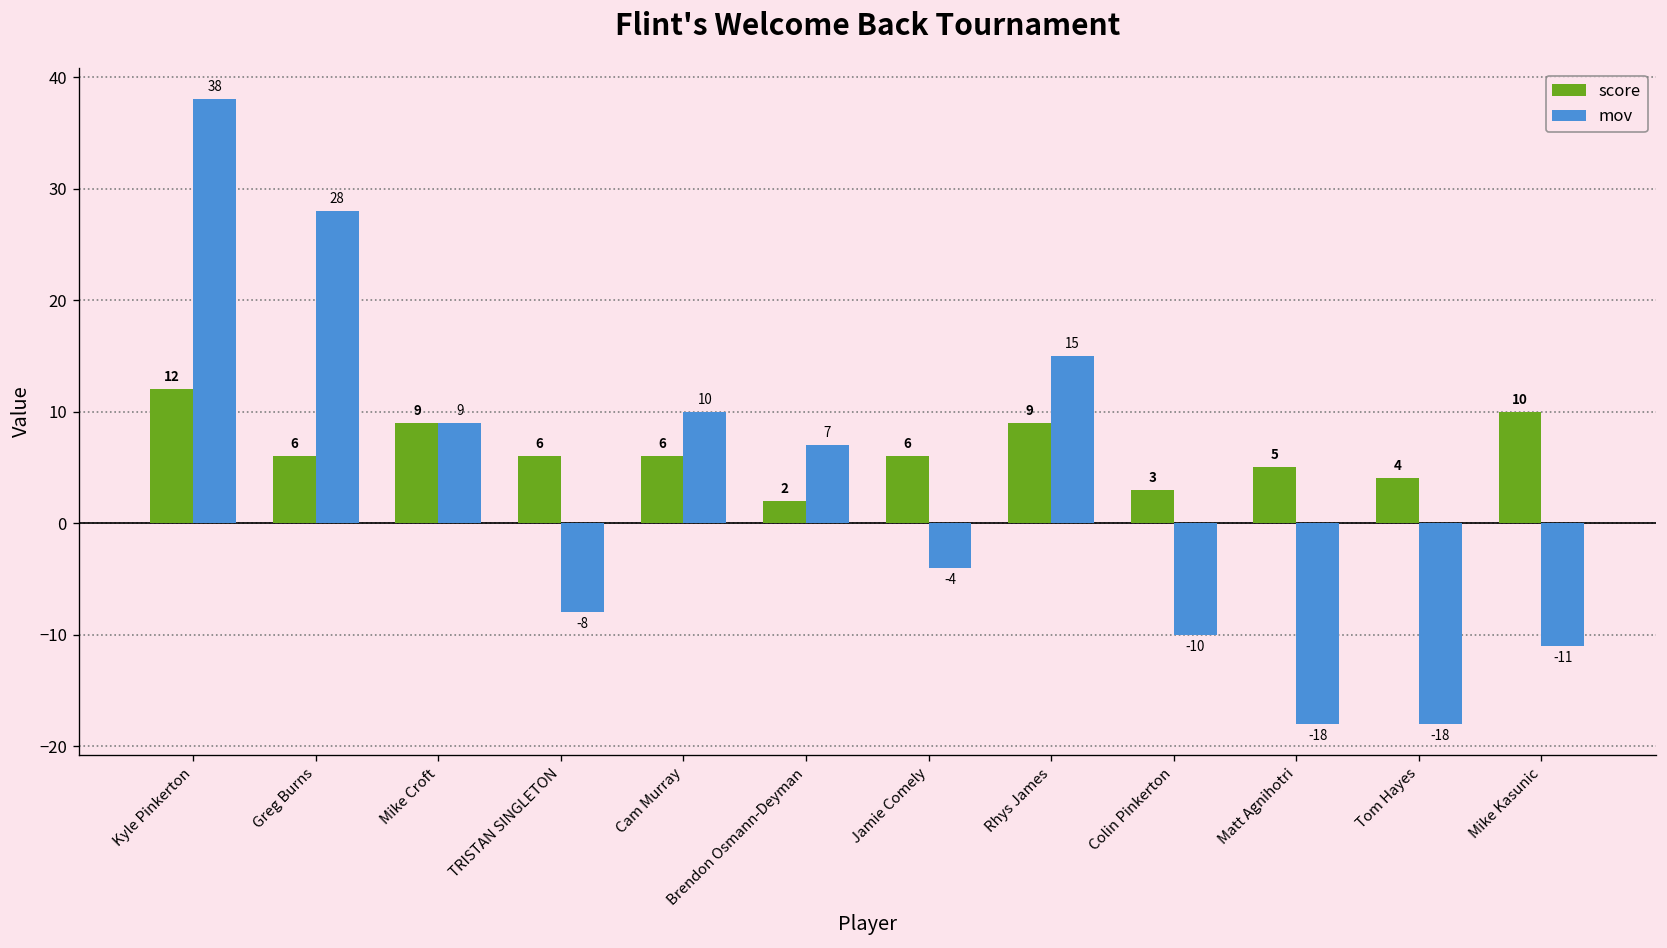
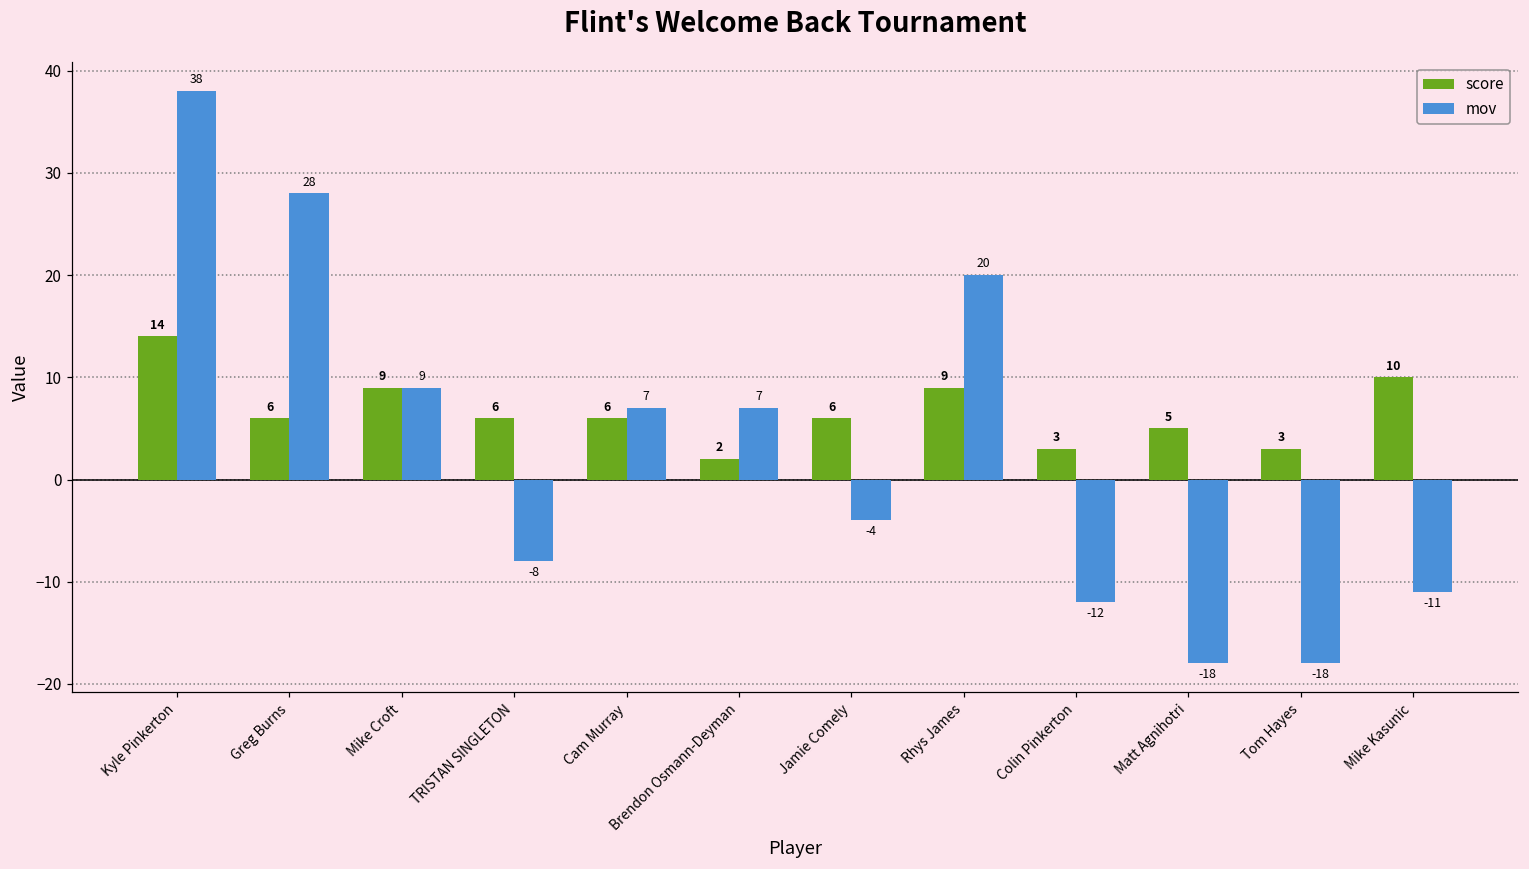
  {
    "score": {
-     "Kyle Pinkerton": 12,
+     "Kyle Pinkerton": 14,
      "Greg Burns": 6,
      "Mike Croft": 9,
      "TRISTAN SINGLETON": 6,
      "Cam Murray": 6,
      "Brendon Osmann-Deyman": 2,
      "Jamie Comely": 6,
      "Rhys James": 9,
      "Colin Pinkerton": 3,
      "Matt Agnihotri": 5,
-     "Tom Hayes": 4,
+     "Tom Hayes": 3,
      "Mike Kasunic": 10
    },
    "mov": {
      "Kyle Pinkerton": 38,
      "Greg Burns": 28,
      "Mike Croft": 9,
      "TRISTAN SINGLETON": -8,
-     "Cam Murray": 10,
+     "Cam Murray": 7,
      "Brendon Osmann-Deyman": 7,
      "Jamie Comely": -4,
-     "Rhys James": 15,
-     "Colin Pinkerton": -10,
+     "Rhys James": 20,
+     "Colin Pinkerton": -12,
      "Matt Agnihotri": -18,
      "Tom Hayes": -18,
      "Mike Kasunic": -11
    }
  }
